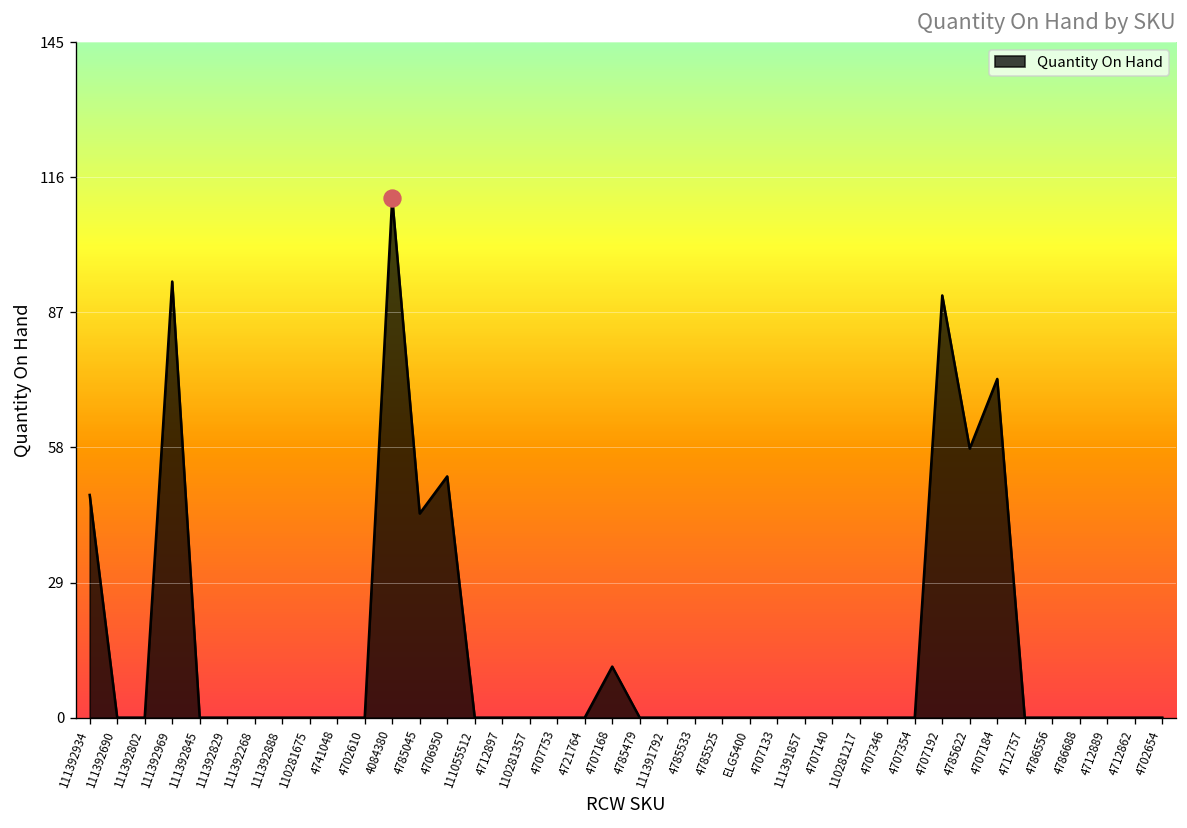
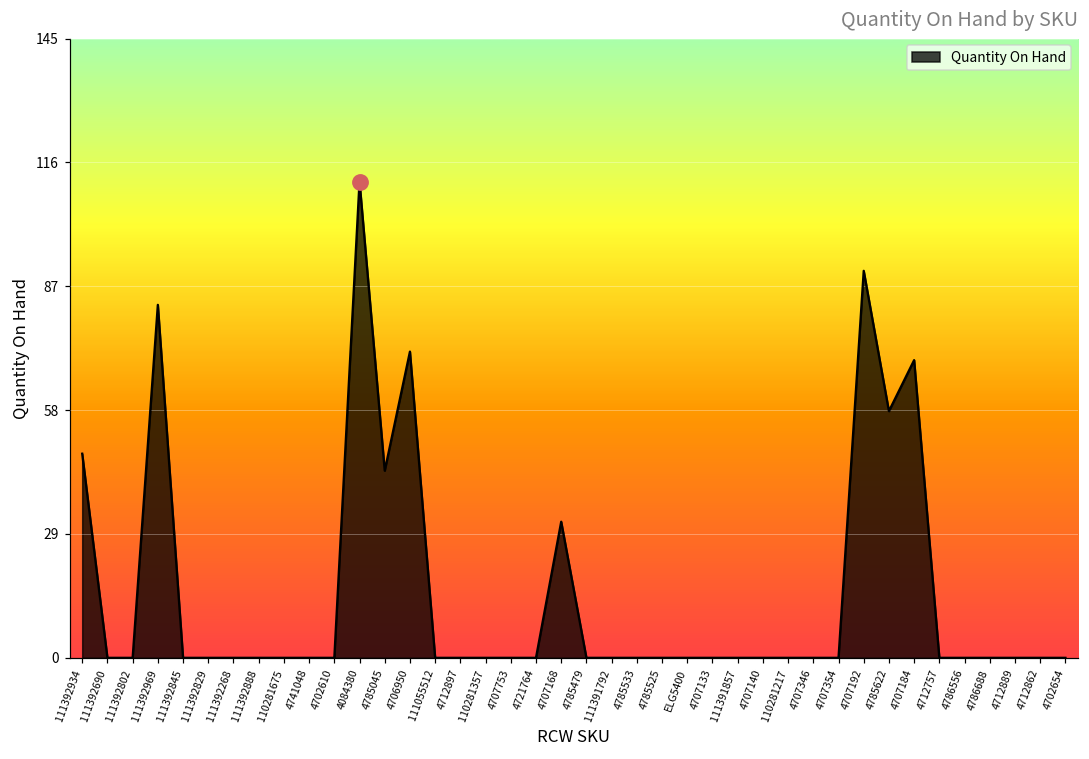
  {
    "Quantity On Hand": {
      "111392934": 48,
      "111392690": 0,
      "111392802": 0,
-     "111392969": 94,
+     "111392969": 83,
      "111392845": 0,
      "111392829": 0,
      "111392268": 0,
      "111392888": 0,
      "110281675": 0,
      "4741048": 0,
      "4702610": 0,
      "4785045": 44,
-     "4706950": 52,
+     "4706950": 72,
      "111055512": 0,
      "4712897": 0,
      "110281357": 0,
      "4707753": 0,
      "4721764": 0,
-     "4707168": 11,
+     "4707168": 32,
      "4785479": 0,
      "111391792": 0,
      "4785533": 0,
      "4785525": 0,
      "ELG5400": 0,
      "4707133": 0,
      "111391857": 0,
      "4707140": 0,
      "110281217": 0,
      "4707346": 0,
      "4707354": 0,
      "4707192": 91,
      "4785622": 58,
-     "4707184": 73,
+     "4707184": 70,
      "4712757": 0,
      "4786556": 0,
      "4786688": 0,
      "4712889": 0,
      "4712862": 0,
      "4702654": 0
    }
  }
